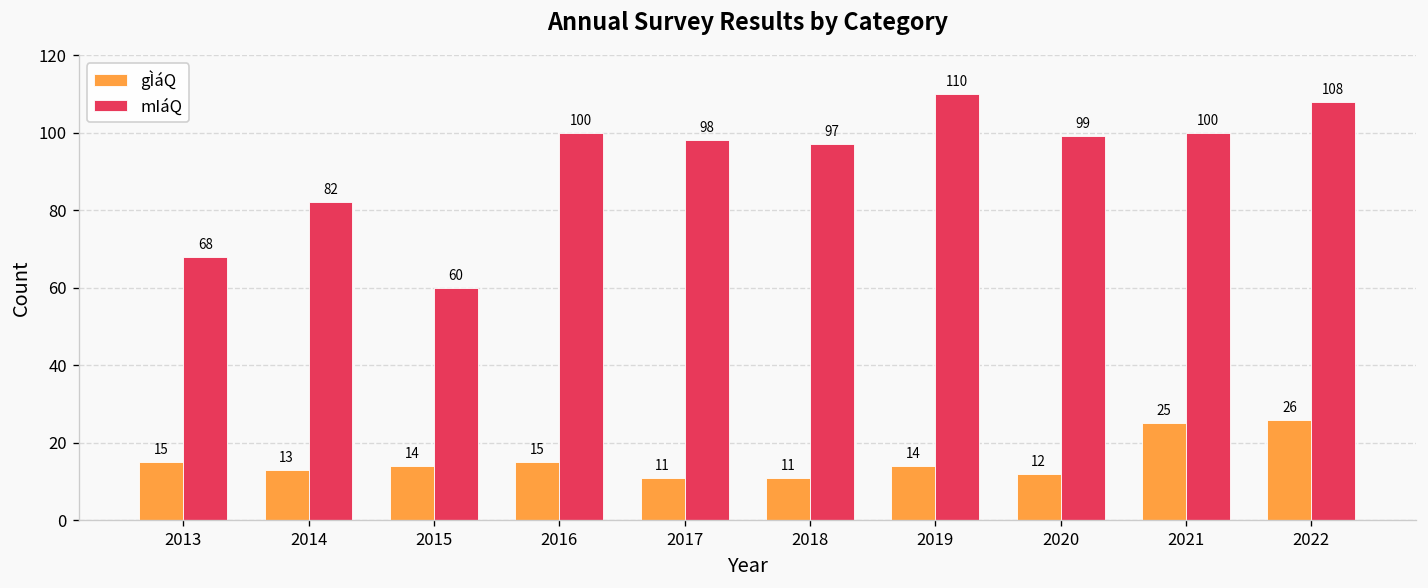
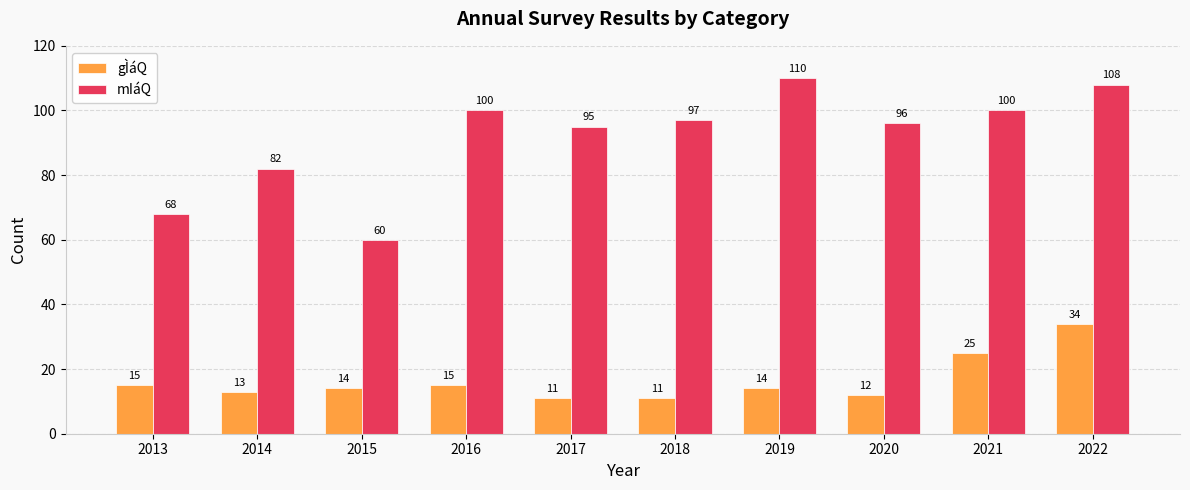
  {
    "gÌáQ": {
      "2013": 15,
      "2014": 13,
      "2015": 14,
      "2016": 15,
      "2017": 11,
      "2018": 11,
      "2019": 14,
      "2020": 12,
      "2021": 25,
-     "2022": 26
+     "2022": 34
    },
    "mIáQ": {
      "2013": 68,
      "2014": 82,
      "2015": 60,
      "2016": 100,
-     "2017": 98,
+     "2017": 95,
      "2018": 97,
      "2019": 110,
-     "2020": 99,
+     "2020": 96,
      "2021": 100,
      "2022": 108
    }
  }
